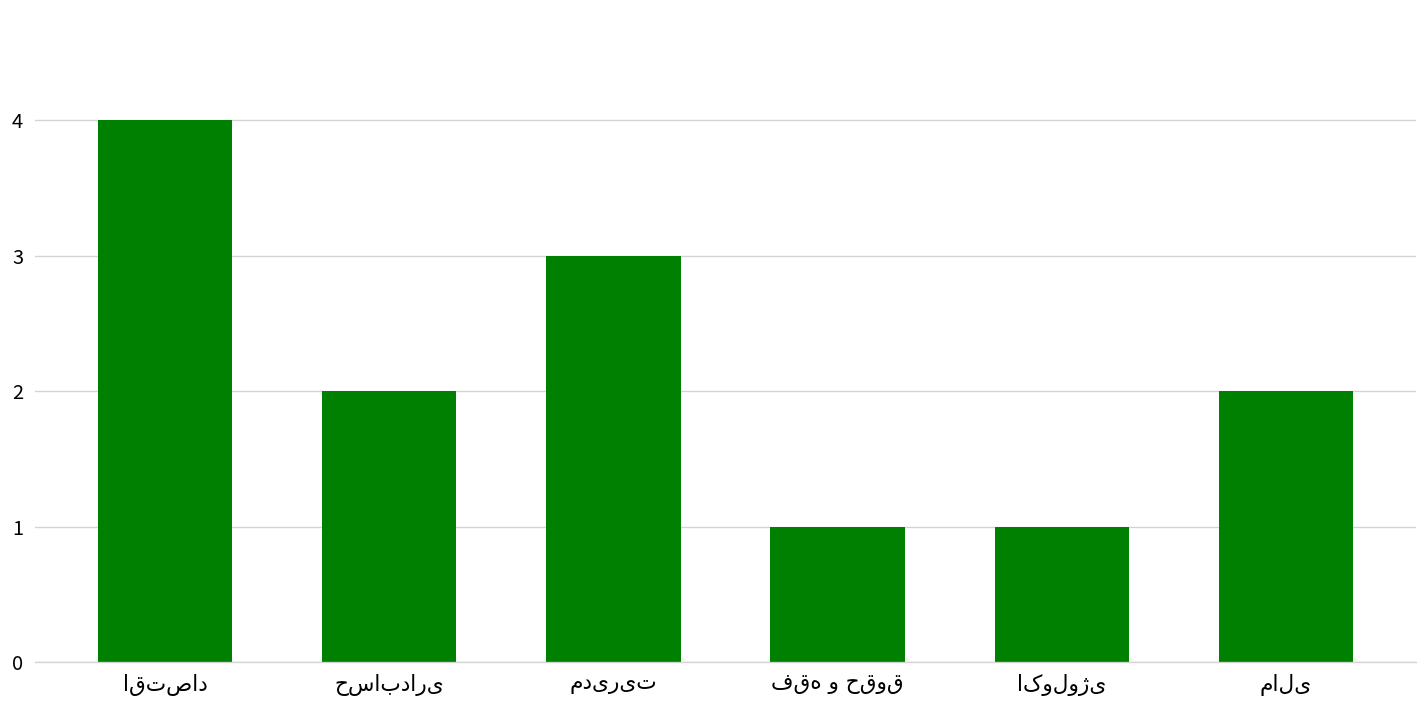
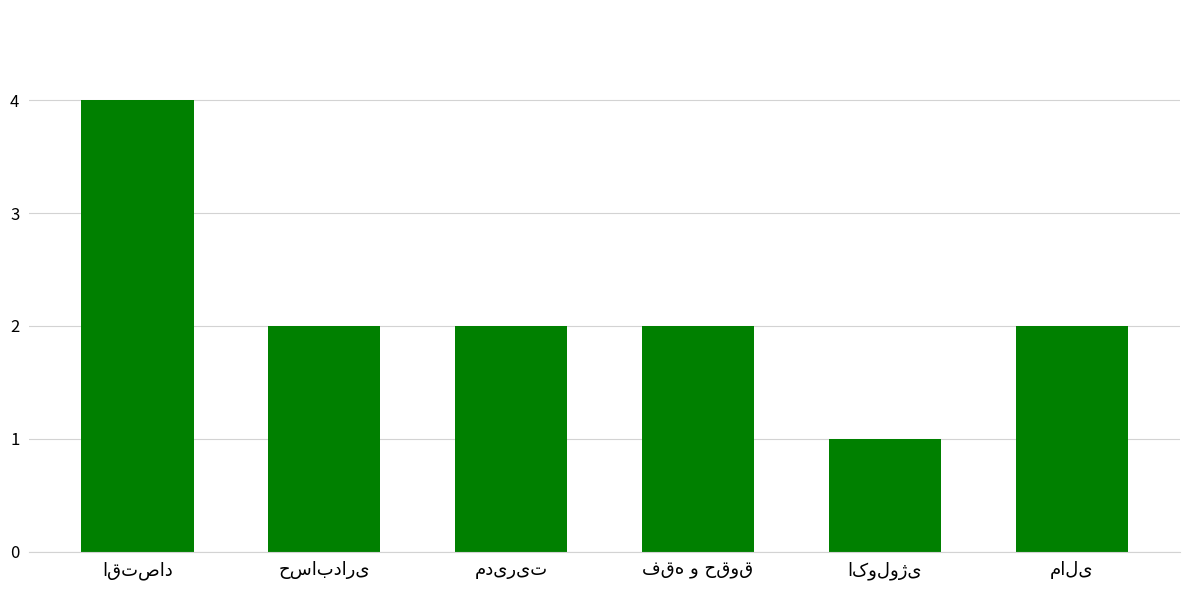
  {
    "اقتصاد": 4,
    "حسابداری": 2,
-   "مدیریت": 3,
-   "فقه و حقوق": 1,
+   "مدیریت": 2,
+   "فقه و حقوق": 2,
    "اکولوژی": 1,
    "مالی": 2
  }
